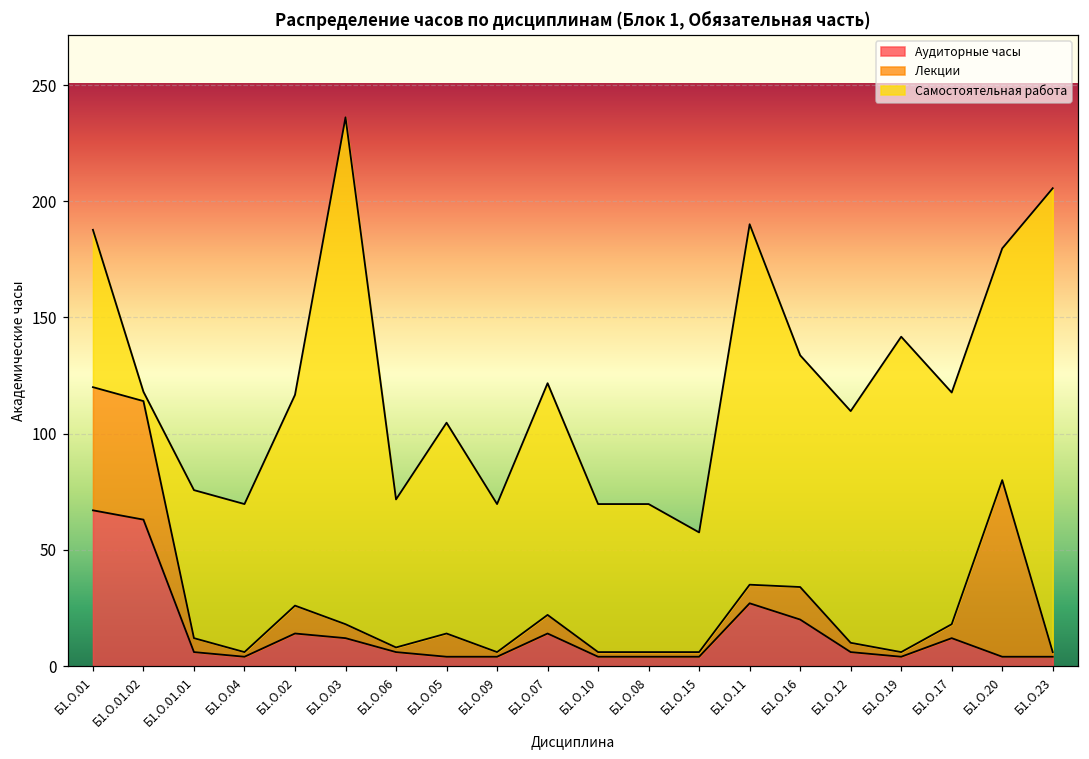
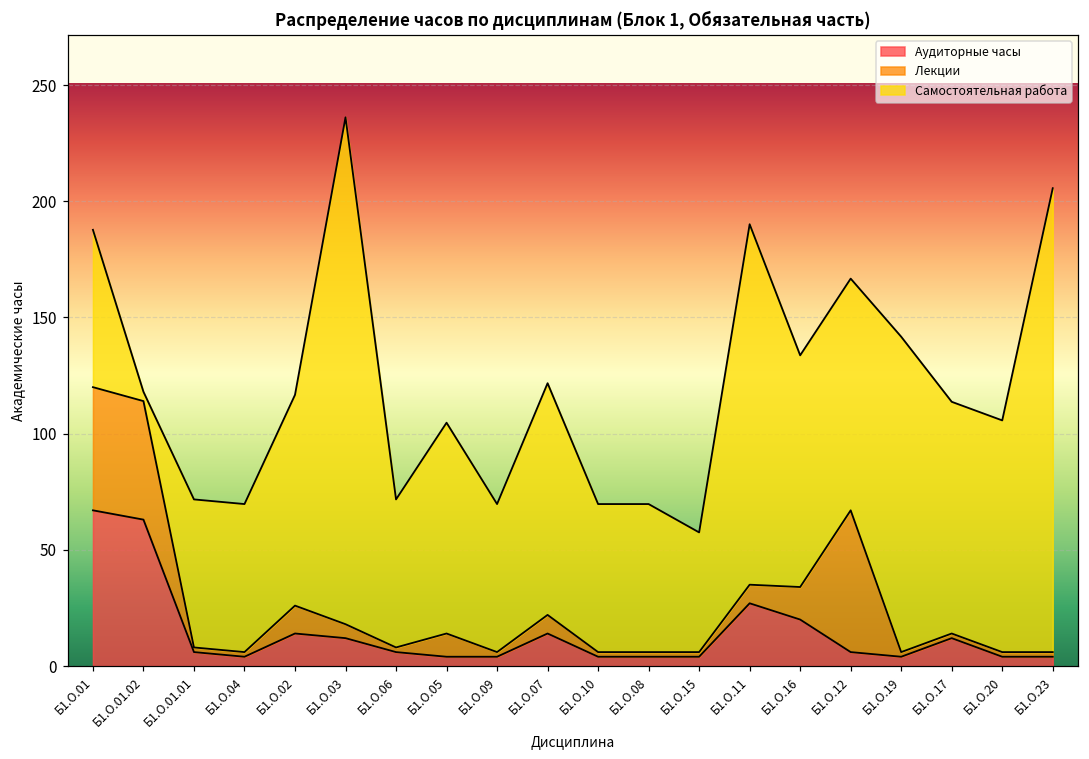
  {
    "Аудиторные часы": {
      "Б1.О.01": 67,
      "Б1.О.01.02": 63,
      "Б1.О.01.01": 6,
      "Б1.О.04": 4,
      "Б1.О.02": 14,
      "Б1.О.03": 12,
      "Б1.О.06": 6,
      "Б1.О.05": 4,
      "Б1.О.09": 4,
      "Б1.О.07": 14,
      "Б1.О.10": 4,
      "Б1.О.08": 4,
      "Б1.О.15": 4,
      "Б1.О.11": 27,
      "Б1.О.16": 20,
      "Б1.О.12": 6,
      "Б1.О.19": 4,
      "Б1.О.17": 12,
      "Б1.О.20": 4,
      "Б1.О.23": 4
    },
    "Лекции": {
      "Б1.О.01": 53,
      "Б1.О.01.02": 51,
-     "Б1.О.01.01": 6,
+     "Б1.О.01.01": 2,
      "Б1.О.04": 2,
      "Б1.О.02": 12,
      "Б1.О.03": 6,
      "Б1.О.06": 2,
      "Б1.О.05": 10,
      "Б1.О.09": 2,
      "Б1.О.07": 8,
      "Б1.О.10": 2,
      "Б1.О.08": 2,
      "Б1.О.15": 2,
      "Б1.О.11": 8,
      "Б1.О.16": 14,
-     "Б1.О.12": 4,
+     "Б1.О.12": 61,
      "Б1.О.19": 2,
-     "Б1.О.17": 6,
-     "Б1.О.20": 76,
+     "Б1.О.17": 2,
+     "Б1.О.20": 2,
      "Б1.О.23": 2
    },
    "Самостоятельная работа": {
      "Б1.О.01": 68,
      "Б1.О.01.02": 4,
      "Б1.О.01.01": 64,
      "Б1.О.04": 64,
      "Б1.О.02": 91,
      "Б1.О.03": 218,
      "Б1.О.06": 64,
      "Б1.О.05": 91,
      "Б1.О.09": 64,
      "Б1.О.07": 100,
      "Б1.О.10": 64,
      "Б1.О.08": 64,
      "Б1.О.15": 52,
      "Б1.О.11": 155,
      "Б1.О.16": 100,
      "Б1.О.12": 100,
      "Б1.О.19": 136,
      "Б1.О.17": 100,
      "Б1.О.20": 100,
      "Б1.О.23": 200
    }
  }
